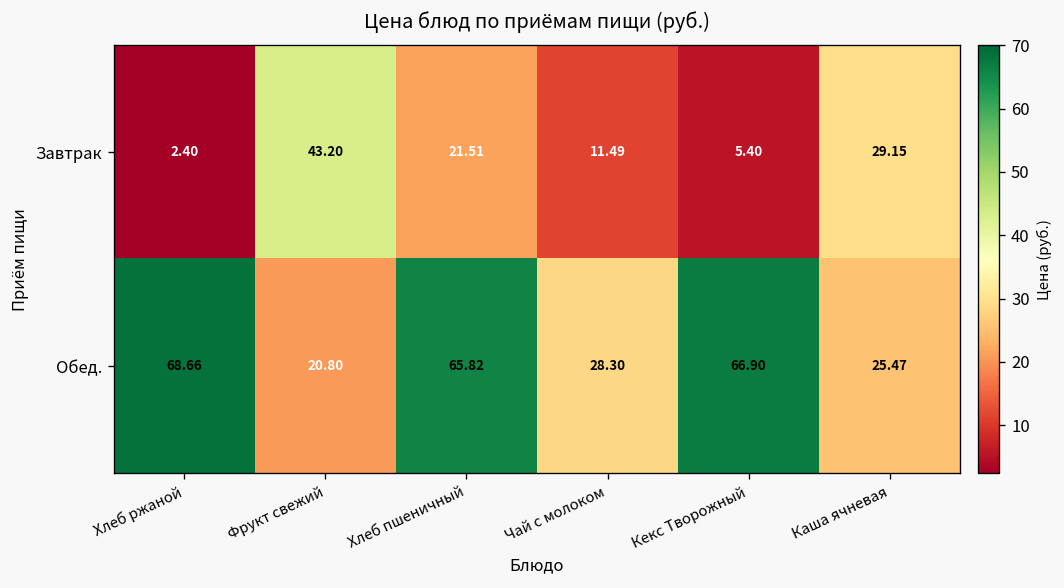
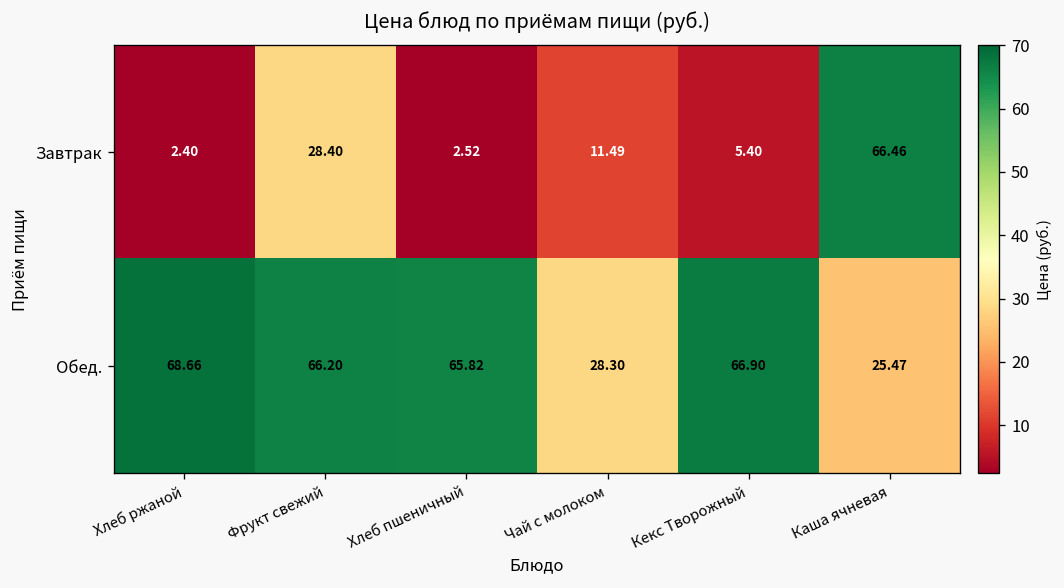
  {
    "Завтрак": {
      "Хлеб ржаной": 2.40,
-     "Фрукт свежий": 43.20,
-     "Хлеб пшеничный": 21.51,
+     "Фрукт свежий": 28.40,
+     "Хлеб пшеничный": 2.52,
      "Чай с молоком": 11.49,
      "Кекс Творожный": 5.40,
-     "Каша ячневая": 29.15
+     "Каша ячневая": 66.46
    },
    "Обед.": {
      "Хлеб ржаной": 68.66,
-     "Фрукт свежий": 20.80,
+     "Фрукт свежий": 66.20,
      "Хлеб пшеничный": 65.82,
      "Чай с молоком": 28.30,
      "Кекс Творожный": 66.90,
      "Каша ячневая": 25.47
    }
  }
